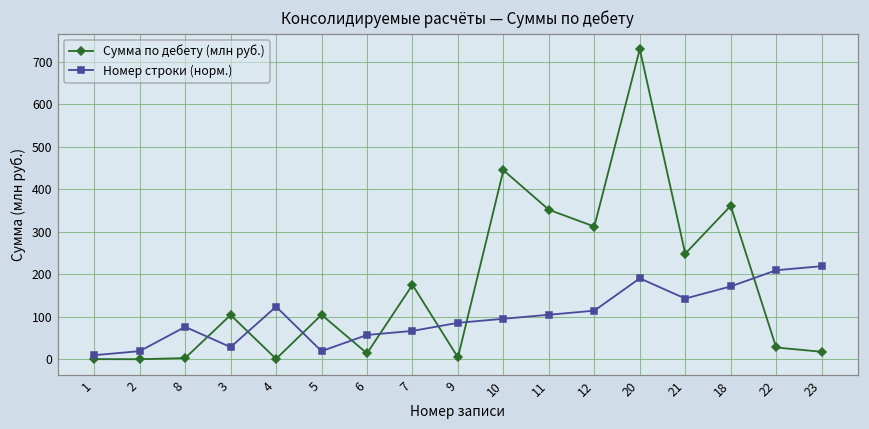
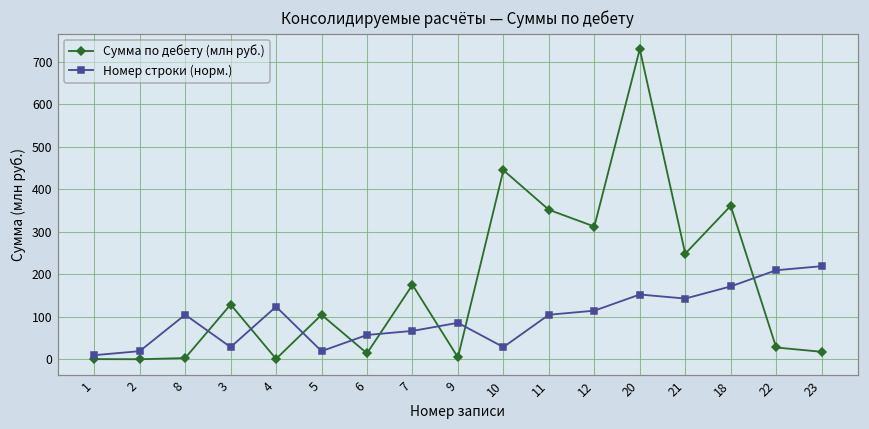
  {
    "Сумма по дебету (млн руб.)": {
      "1": 0,
      "2": 0,
      "8": 0,
-     "3": 100,
+     "3": 130,
      "4": 0,
      "5": 100,
      "6": 10,
      "7": 180,
      "9": 0,
      "10": 440,
      "11": 350,
      "12": 310,
      "20": 730,
      "21": 250,
      "18": 360,
      "22": 30,
      "23": 20
    },
    "Номер строки (норм.)": {
      "1": 10,
      "2": 20,
-     "8": 80,
+     "8": 100,
      "3": 30,
      "4": 120,
      "5": 20,
      "6": 60,
      "7": 70,
      "9": 90,
-     "10": 100,
+     "10": 30,
      "11": 100,
      "12": 110,
-     "20": 190,
+     "20": 150,
      "21": 140,
      "18": 170,
      "22": 210,
      "23": 220
    }
  }
